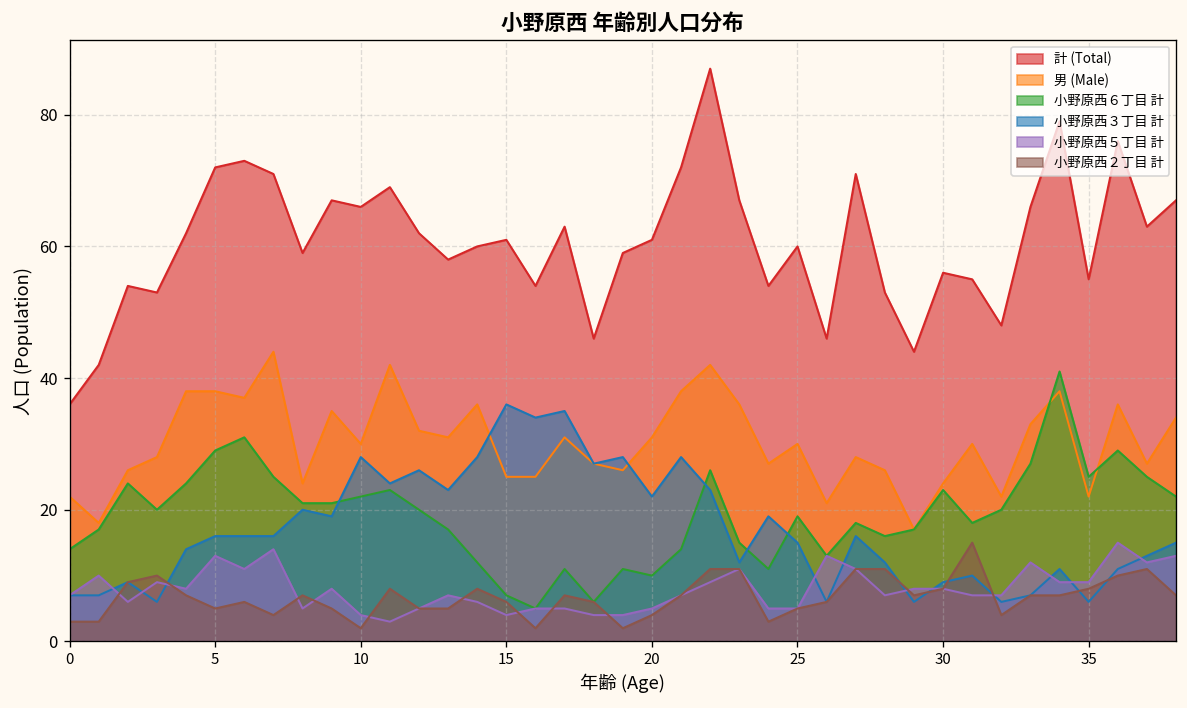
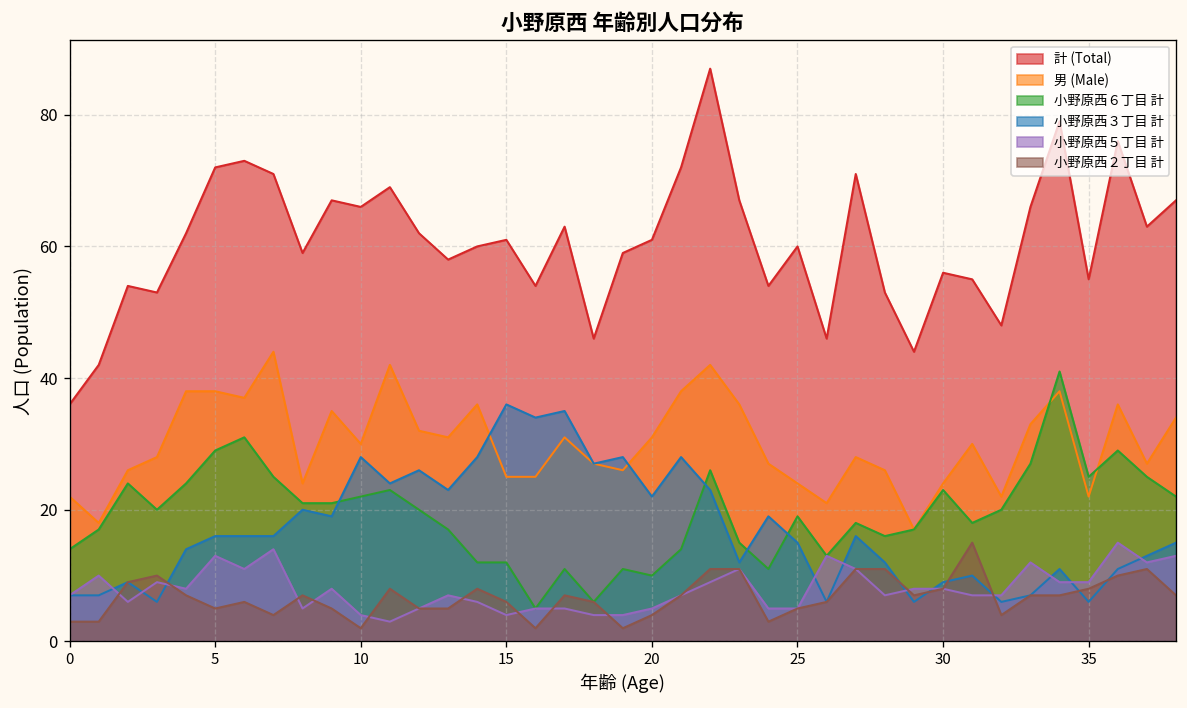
  {
    "計 (Total)": {
      "0": 36,
      "5": 72,
      "10": 66,
      "15": 61,
      "20": 61,
      "25": 60,
      "30": 56,
      "35": 55
    },
    "男 (Male)": {
      "0": 22,
      "5": 38,
      "10": 30,
      "15": 25,
      "20": 31,
-     "25": 30,
+     "25": 24,
      "30": 24,
      "35": 22
    },
    "小野原西６丁目 計": {
      "0": 14,
      "5": 29,
      "10": 22,
-     "15": 7,
+     "15": 12,
      "20": 10,
      "25": 19,
      "30": 23,
      "35": 25
    },
    "小野原西３丁目 計": {
      "5": 16,
      "10": 28,
      "15": 36,
      "20": 22,
      "25": 15,
      "30": 9,
      "35": 6
    },
    "小野原西５丁目 計": {
      "5": 13,
      "10": 4,
      "15": 4,
      "20": 5,
      "35": 9
    },
    "小野原西２丁目 計": {
      "0": 3,
      "5": 5,
      "10": 2,
      "15": 6,
      "20": 4,
      "35": 8
    }
  }
